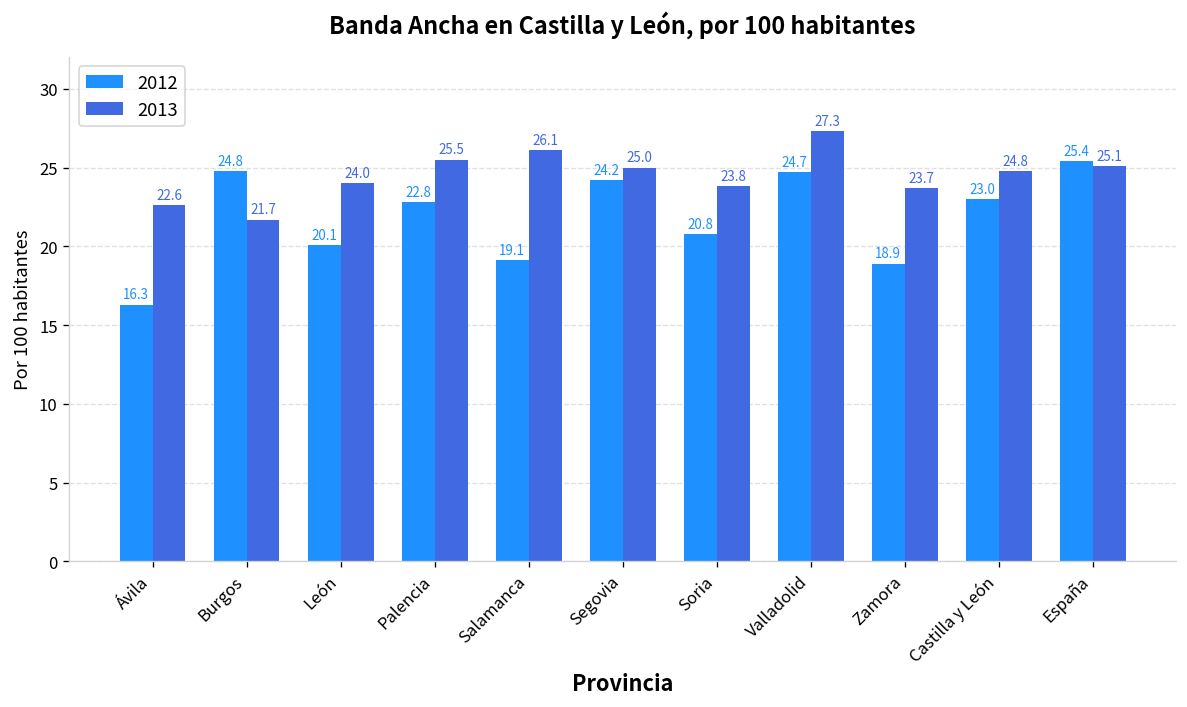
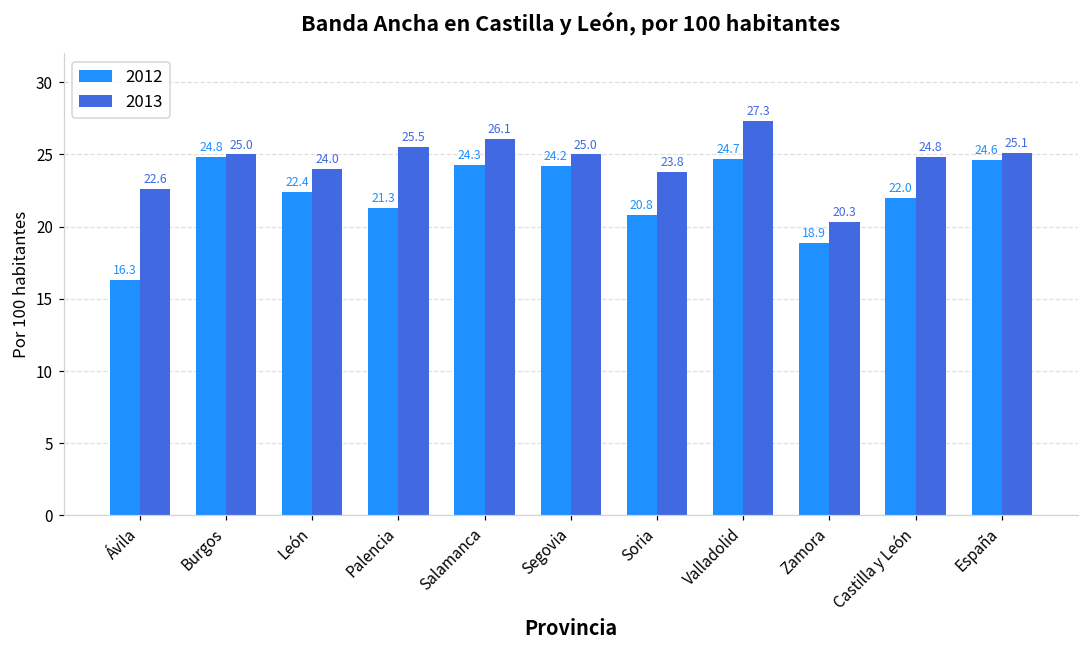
  {
    "2012": {
      "Ávila": 16.3,
      "Burgos": 24.8,
-     "León": 20.1,
-     "Palencia": 22.8,
-     "Salamanca": 19.1,
+     "León": 22.4,
+     "Palencia": 21.3,
+     "Salamanca": 24.3,
      "Segovia": 24.2,
      "Soria": 20.8,
      "Valladolid": 24.7,
      "Zamora": 18.9,
-     "Castilla y León": 23.0,
-     "España": 25.4
+     "Castilla y León": 22.0,
+     "España": 24.6
    },
    "2013": {
      "Ávila": 22.6,
-     "Burgos": 21.7,
+     "Burgos": 25.0,
      "León": 24.0,
      "Palencia": 25.5,
      "Salamanca": 26.1,
      "Segovia": 25.0,
      "Soria": 23.8,
      "Valladolid": 27.3,
-     "Zamora": 23.7,
+     "Zamora": 20.3,
      "Castilla y León": 24.8,
      "España": 25.1
    }
  }
